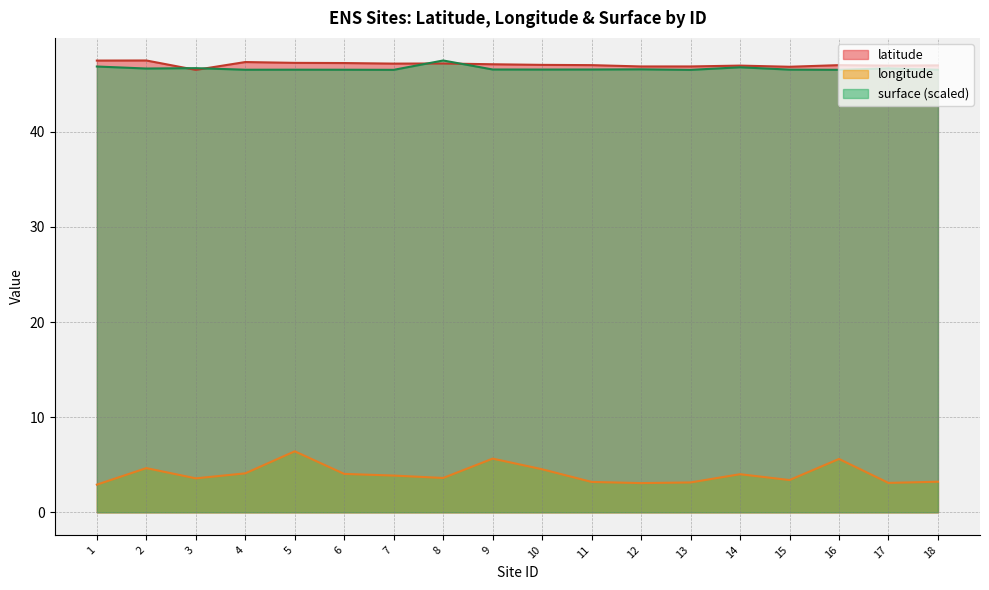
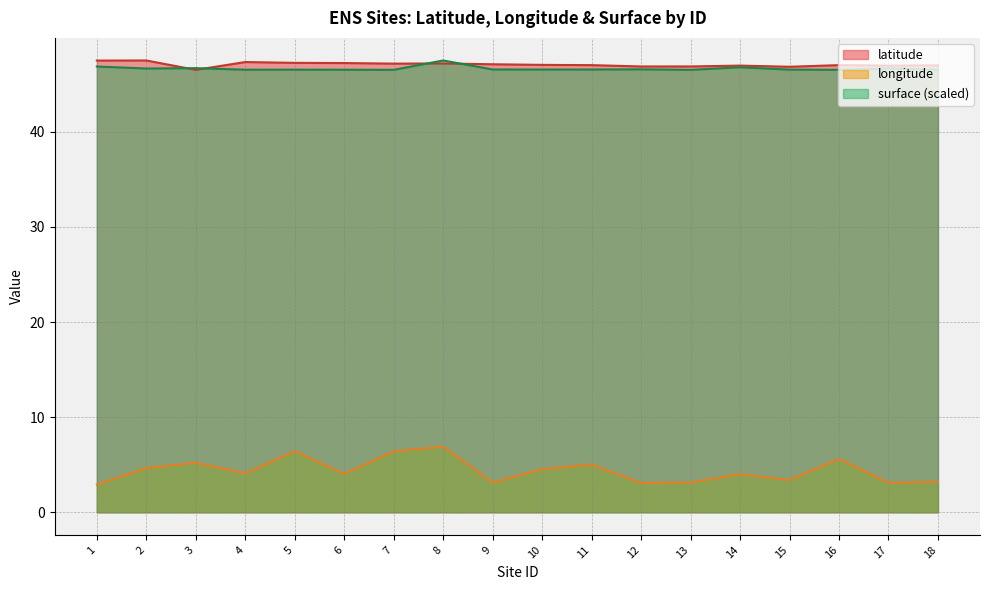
  {
    "latitude": {
      "1": 47,
      "2": 47,
      "4": 47,
      "5": 47,
      "6": 47,
      "7": 47,
      "8": 47,
      "9": 47,
      "10": 47,
      "11": 47,
      "12": 47,
      "13": 47,
      "15": 47
    },
    "longitude": {
      "1": 3,
      "2": 5,
-     "3": 4,
+     "3": 5,
      "4": 4,
      "5": 6,
      "6": 4,
-     "7": 4,
-     "8": 4,
-     "9": 6,
+     "7": 6,
+     "8": 7,
+     "9": 3,
      "10": 5,
-     "11": 3,
+     "11": 5,
      "12": 3,
      "13": 3,
      "14": 4,
      "15": 3,
      "16": 6,
      "17": 3,
      "18": 3
    },
    "surface (scaled)": {
      "1": 47,
      "2": 47,
      "4": 47,
      "5": 47,
      "6": 47,
      "7": 47,
      "8": 47,
      "9": 47,
      "10": 47,
      "11": 47,
      "12": 47,
      "13": 47,
      "15": 47
    }
  }
